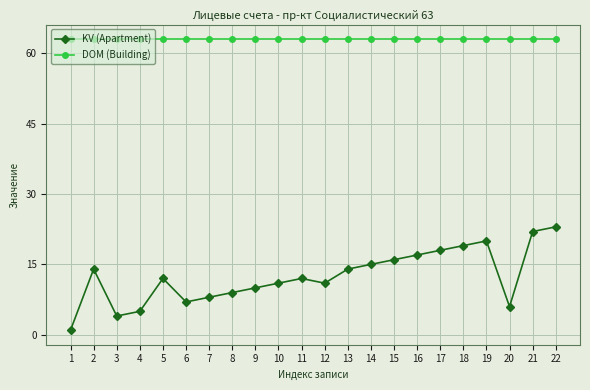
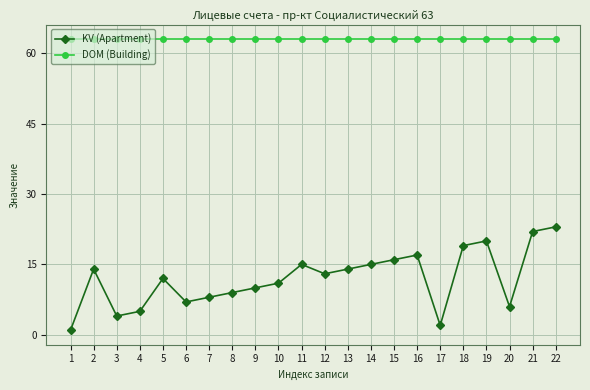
  {
    "KV (Apartment)": {
      "1": 1,
      "2": 14,
      "3": 4,
      "4": 5,
      "5": 12,
      "6": 7,
      "7": 8,
      "8": 9,
      "9": 10,
      "10": 11,
-     "11": 12,
-     "12": 11,
+     "11": 15,
+     "12": 13,
      "13": 14,
      "14": 15,
      "15": 16,
      "16": 17,
-     "17": 18,
+     "17": 2,
      "18": 19,
      "19": 20,
      "20": 6,
      "21": 22,
      "22": 23
    },
    "DOM (Building)": {
      "5": 63,
      "6": 63,
      "7": 63,
      "8": 63,
      "9": 63,
      "10": 63,
      "11": 63,
      "12": 63,
      "13": 63,
      "14": 63,
      "15": 63,
      "16": 63,
      "17": 63,
      "18": 63,
      "19": 63,
      "20": 63,
      "21": 63,
      "22": 63
    }
  }
